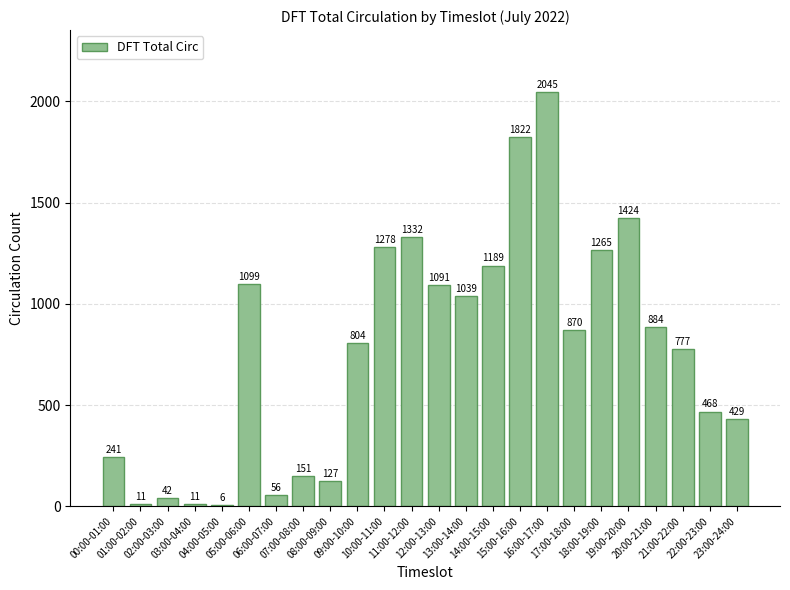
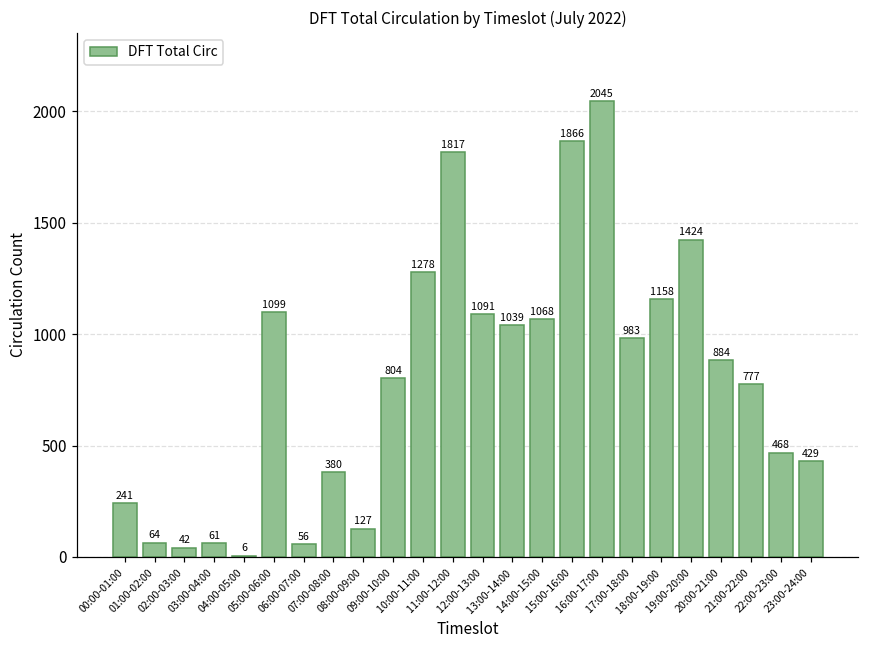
  {
    "00:00-01:00": 241,
-   "01:00-02:00": 11,
+   "01:00-02:00": 64,
    "02:00-03:00": 42,
-   "03:00-04:00": 11,
+   "03:00-04:00": 61,
    "04:00-05:00": 6,
    "05:00-06:00": 1099,
    "06:00-07:00": 56,
-   "07:00-08:00": 151,
+   "07:00-08:00": 380,
    "08:00-09:00": 127,
    "09:00-10:00": 804,
    "10:00-11:00": 1278,
-   "11:00-12:00": 1332,
+   "11:00-12:00": 1817,
    "12:00-13:00": 1091,
    "13:00-14:00": 1039,
-   "14:00-15:00": 1189,
-   "15:00-16:00": 1822,
+   "14:00-15:00": 1068,
+   "15:00-16:00": 1866,
    "16:00-17:00": 2045,
-   "17:00-18:00": 870,
-   "18:00-19:00": 1265,
+   "17:00-18:00": 983,
+   "18:00-19:00": 1158,
    "19:00-20:00": 1424,
    "20:00-21:00": 884,
    "21:00-22:00": 777,
    "22:00-23:00": 468,
    "23:00-24:00": 429
  }
